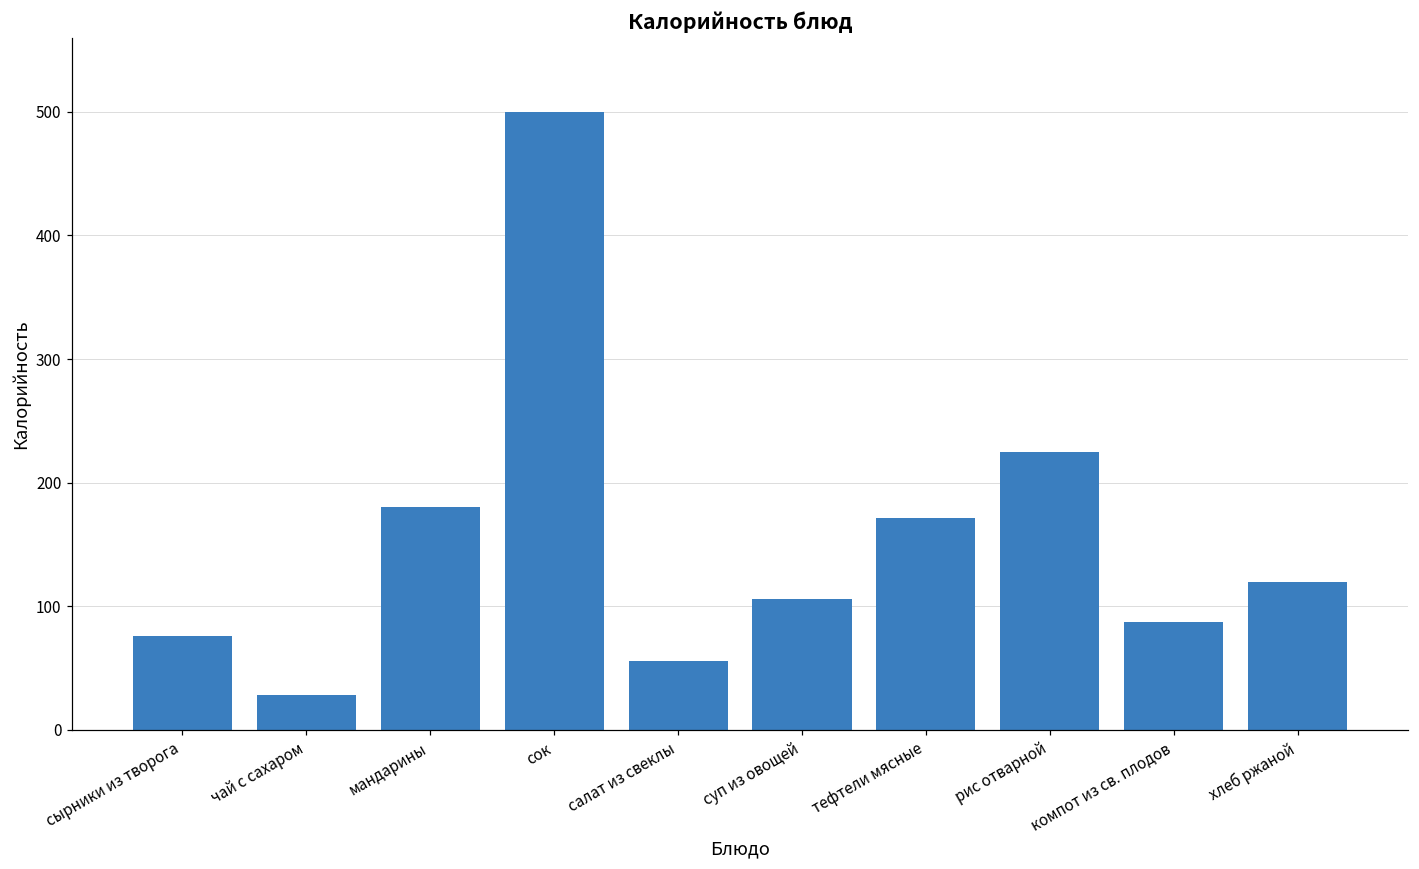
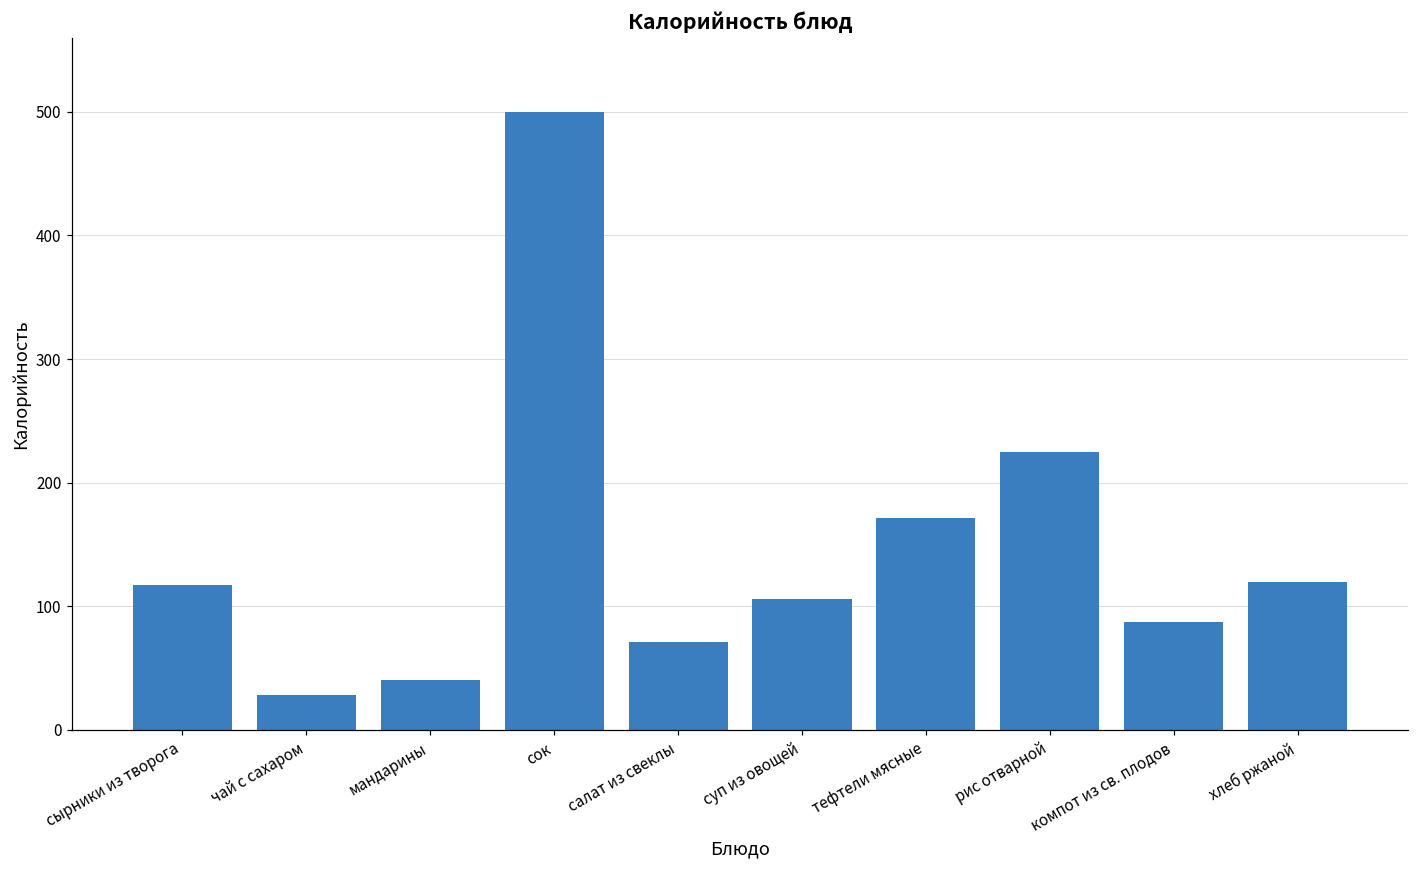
  {
-   "сырники из творога": 76,
+   "сырники из творога": 117,
    "чай с сахаром": 28,
-   "мандарины": 180,
+   "мандарины": 40,
    "сок": 500,
-   "салат из свеклы": 56,
+   "салат из свеклы": 71,
    "суп из овощей": 106,
    "тефтели мясные": 171,
    "рис отварной": 225,
    "компот из св. плодов": 87,
    "хлеб ржаной": 120
  }
